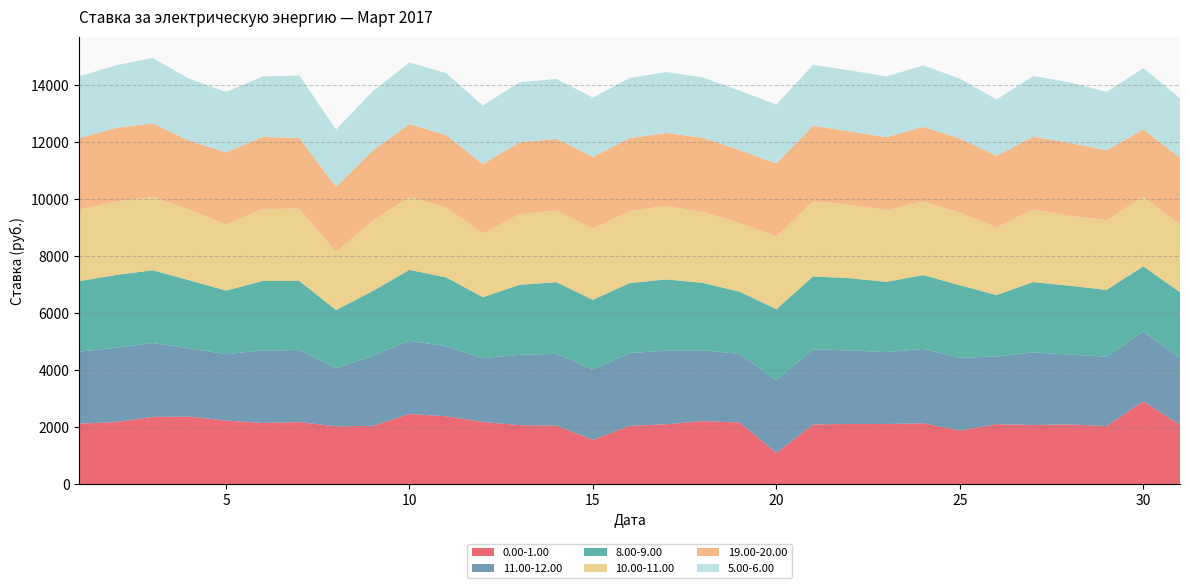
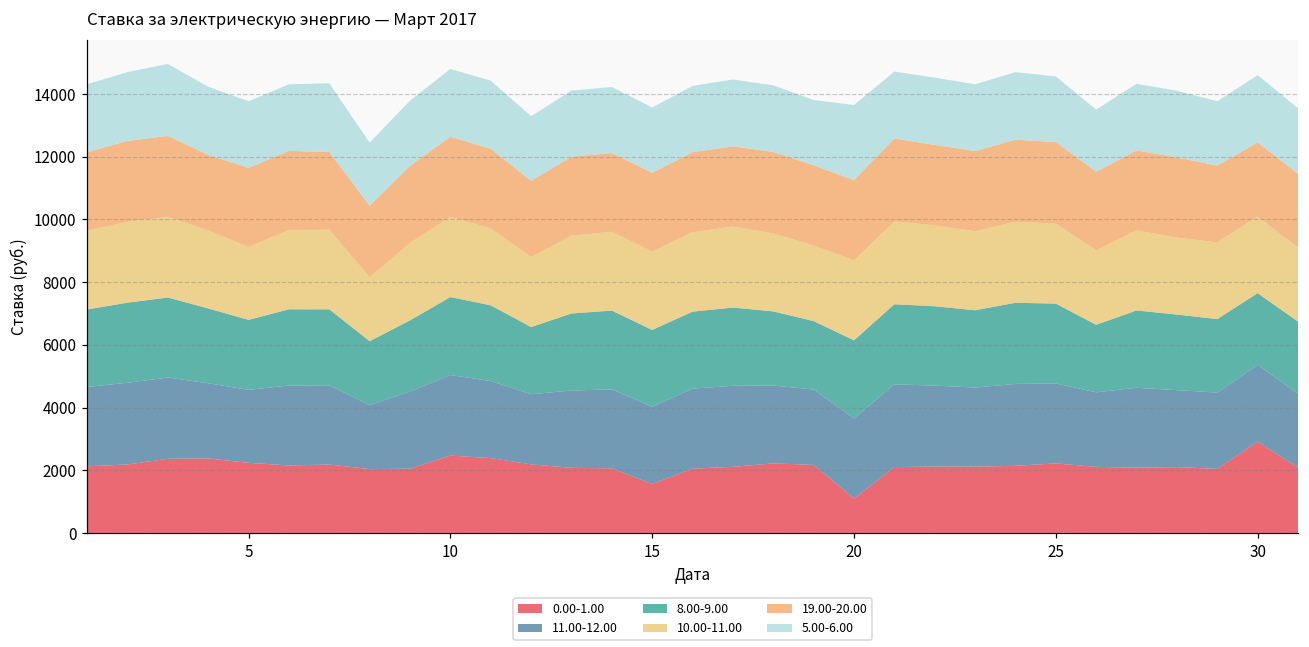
  {
    "0.00-1.00": {
      "5": 2200,
      "10": 2500,
      "15": 1600,
      "20": 1100,
-     "25": 1900,
+     "25": 2200,
      "30": 2900
    },
    "5.00-6.00": {
      "5": 2100,
      "10": 2200,
      "15": 2100,
-     "20": 2100,
+     "20": 2400,
      "25": 2100,
      "30": 2100
    }
  }
